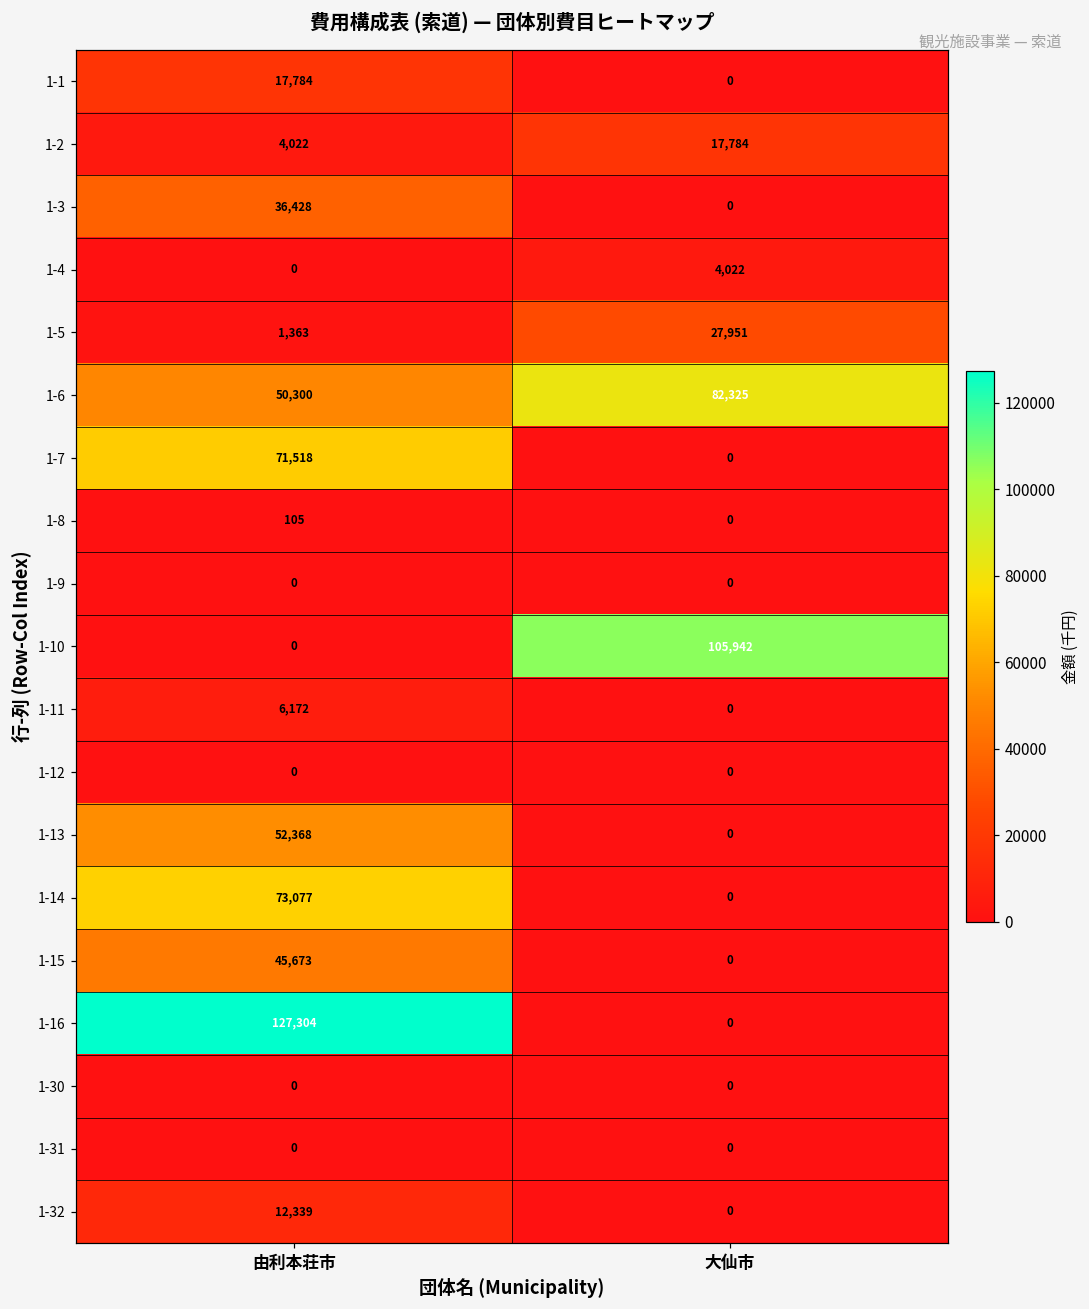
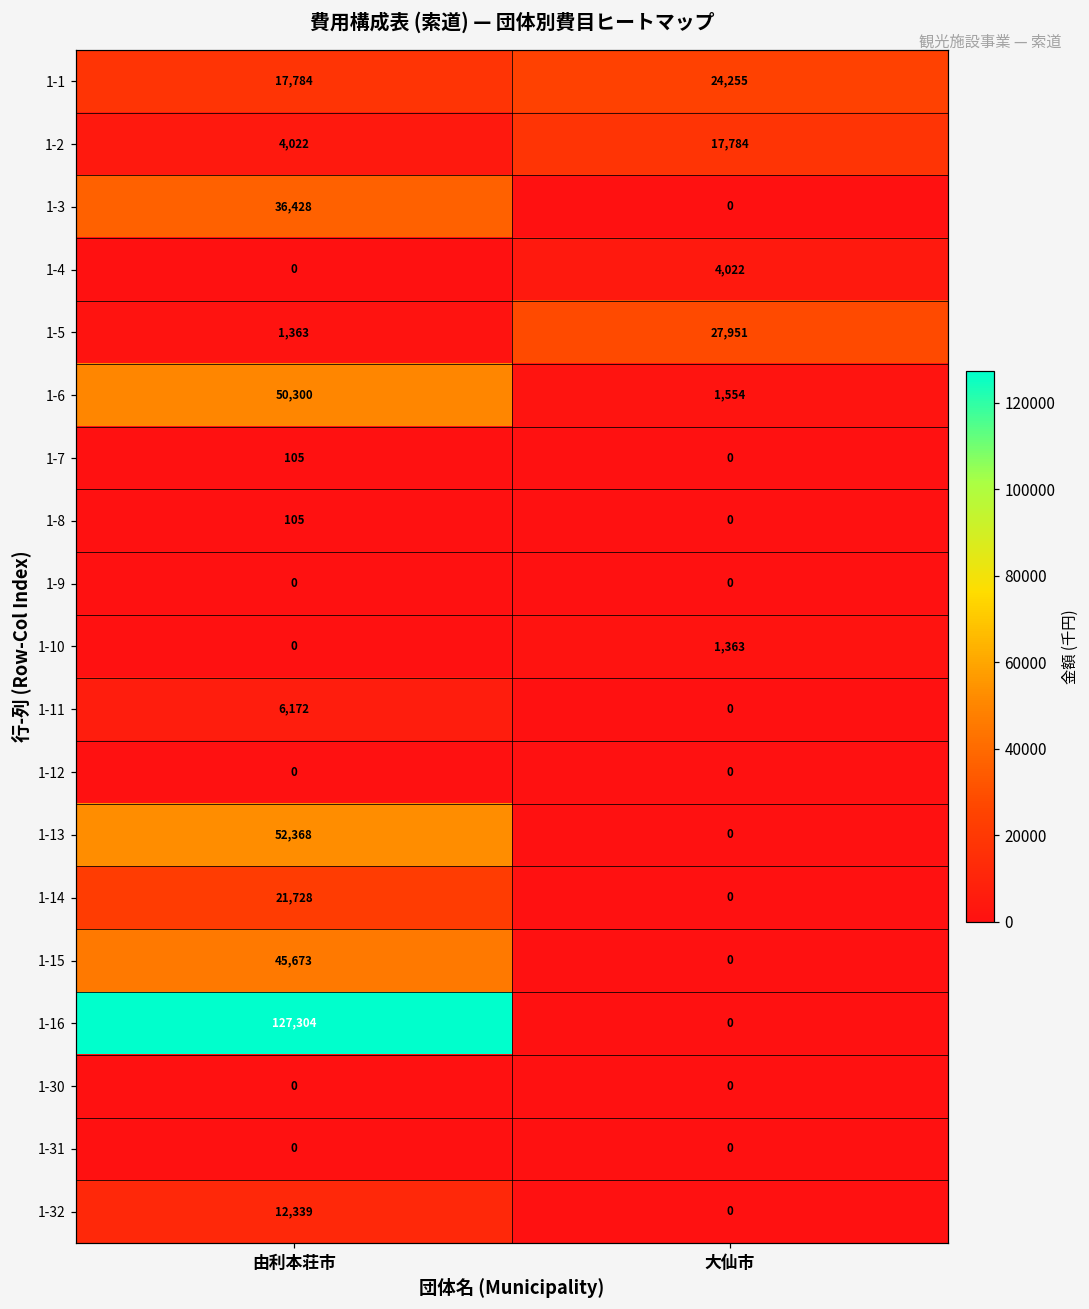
  {
    "1-1": {
      "由利本荘市": "17,784",
-     "大仙市": "0"
+     "大仙市": "24,255"
    },
    "1-2": {
      "由利本荘市": "4,022",
      "大仙市": "17,784"
    },
    "1-3": {
      "由利本荘市": "36,428",
      "大仙市": "0"
    },
    "1-4": {
      "由利本荘市": "0",
      "大仙市": "4,022"
    },
    "1-5": {
      "由利本荘市": "1,363",
      "大仙市": "27,951"
    },
    "1-6": {
      "由利本荘市": "50,300",
-     "大仙市": "82,325"
+     "大仙市": "1,554"
    },
    "1-7": {
-     "由利本荘市": "71,518",
+     "由利本荘市": "105",
      "大仙市": "0"
    },
    "1-8": {
      "由利本荘市": "105",
      "大仙市": "0"
    },
    "1-9": {
      "由利本荘市": "0",
      "大仙市": "0"
    },
    "1-10": {
      "由利本荘市": "0",
-     "大仙市": "105,942"
+     "大仙市": "1,363"
    },
    "1-11": {
      "由利本荘市": "6,172",
      "大仙市": "0"
    },
    "1-12": {
      "由利本荘市": "0",
      "大仙市": "0"
    },
    "1-13": {
      "由利本荘市": "52,368",
      "大仙市": "0"
    },
    "1-14": {
-     "由利本荘市": "73,077",
+     "由利本荘市": "21,728",
      "大仙市": "0"
    },
    "1-15": {
      "由利本荘市": "45,673",
      "大仙市": "0"
    },
    "1-16": {
      "由利本荘市": "127,304",
      "大仙市": "0"
    },
    "1-30": {
      "由利本荘市": "0",
      "大仙市": "0"
    },
    "1-31": {
      "由利本荘市": "0",
      "大仙市": "0"
    },
    "1-32": {
      "由利本荘市": "12,339",
      "大仙市": "0"
    }
  }
